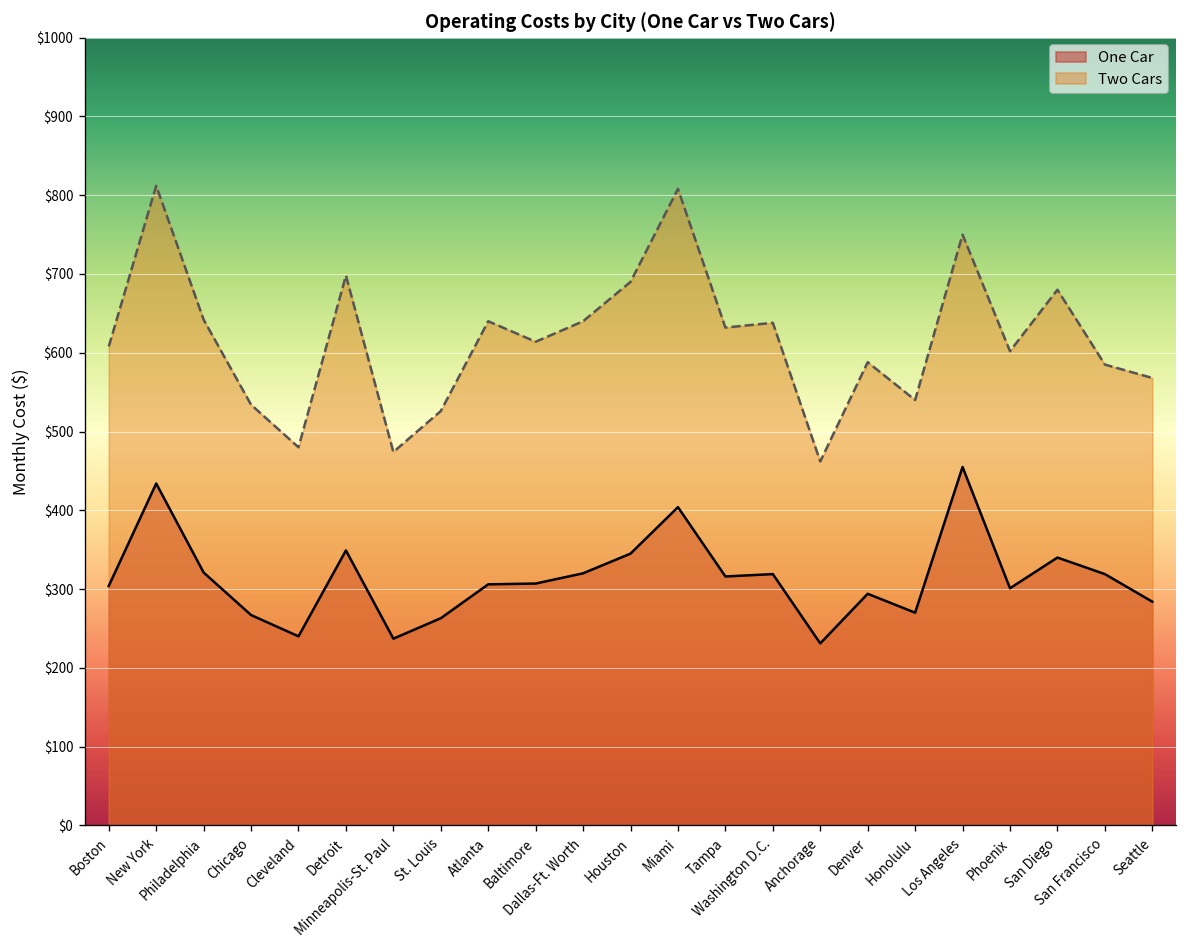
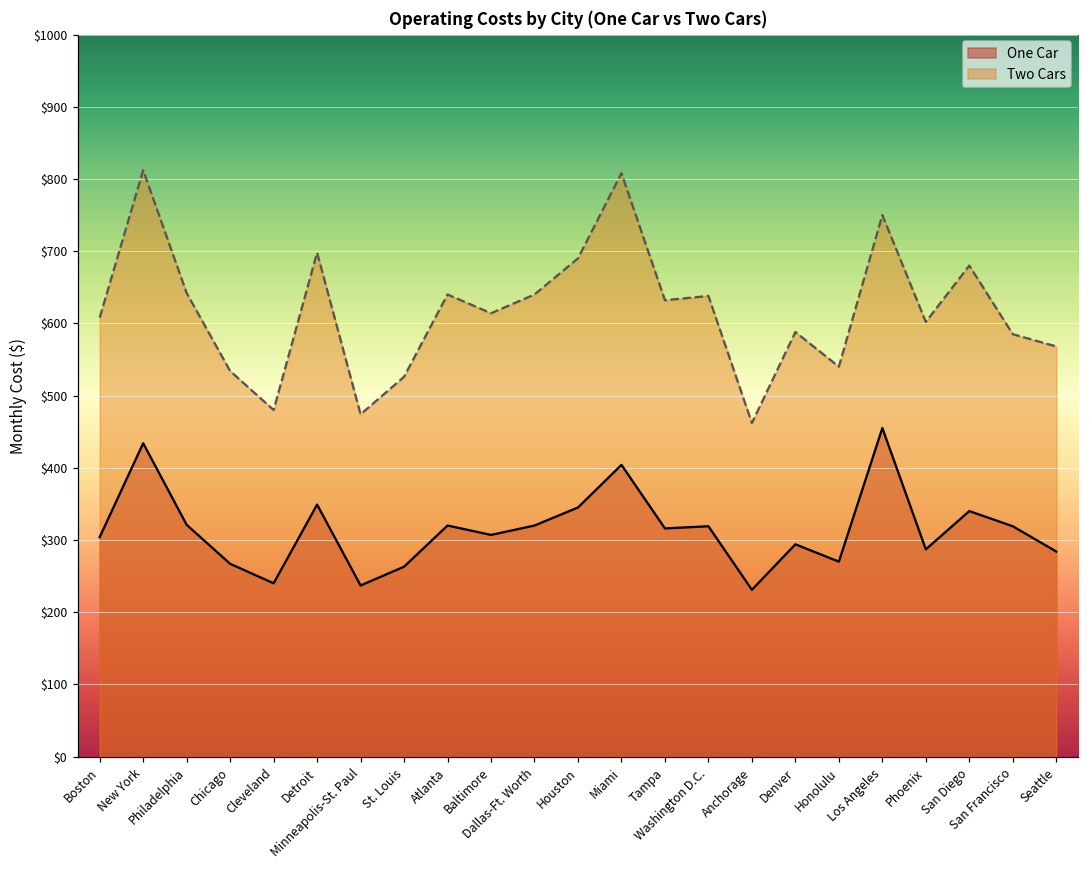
  {
    "One Car": {
      "Boston": "$300",
      "New York": "$430",
      "Philadelphia": "$320",
      "Chicago": "$270",
      "Cleveland": "$240",
      "Detroit": "$350",
      "Minneapolis-St. Paul": "$240",
      "St. Louis": "$260",
-     "Atlanta": "$310",
+     "Atlanta": "$320",
      "Baltimore": "$310",
      "Dallas-Ft. Worth": "$320",
      "Houston": "$350",
      "Miami": "$400",
      "Tampa": "$320",
      "Washington D.C.": "$320",
      "Anchorage": "$230",
      "Denver": "$290",
      "Honolulu": "$270",
      "Los Angeles": "$460",
-     "Phoenix": "$300",
+     "Phoenix": "$290",
      "San Diego": "$340",
      "San Francisco": "$320",
      "Seattle": "$280"
    },
    "Two Cars": {
      "Boston": "$610",
      "New York": "$810",
      "Philadelphia": "$640",
      "Chicago": "$530",
      "Cleveland": "$480",
      "Detroit": "$700",
      "Minneapolis-St. Paul": "$470",
      "St. Louis": "$530",
      "Atlanta": "$640",
      "Baltimore": "$610",
      "Dallas-Ft. Worth": "$640",
      "Houston": "$690",
      "Miami": "$810",
      "Tampa": "$630",
      "Washington D.C.": "$640",
      "Anchorage": "$460",
      "Denver": "$590",
      "Honolulu": "$540",
      "Los Angeles": "$750",
      "Phoenix": "$600",
      "San Diego": "$680",
      "San Francisco": "$590",
      "Seattle": "$570"
    }
  }
